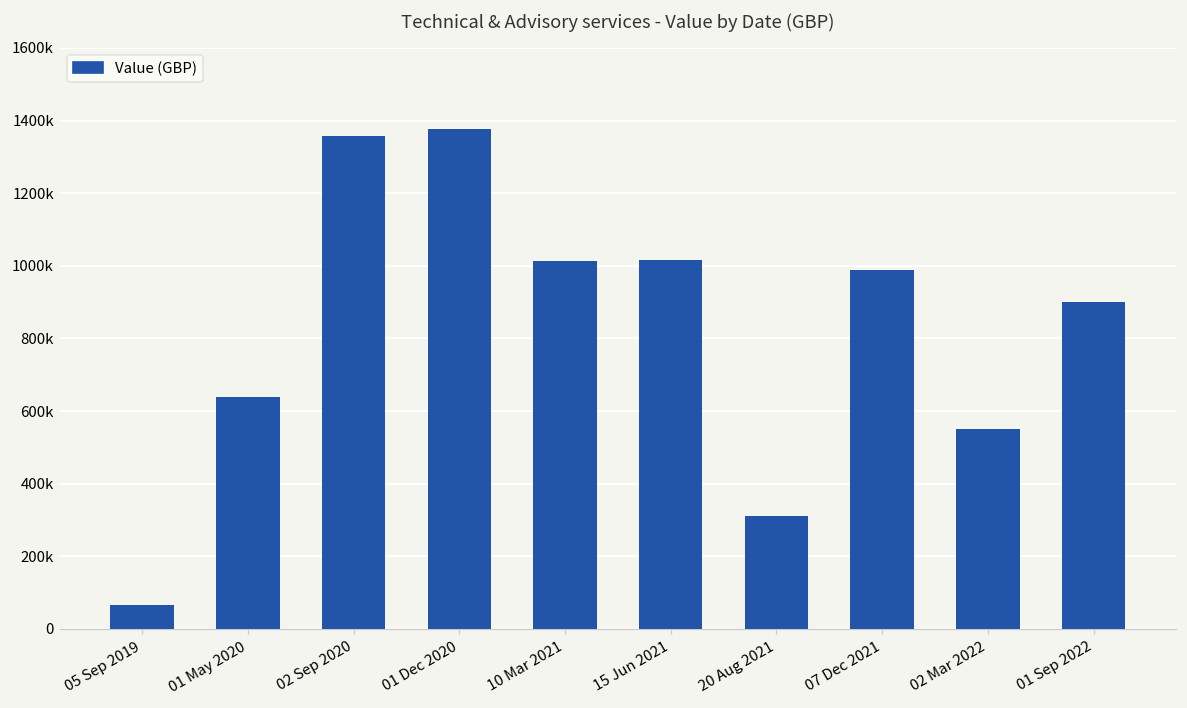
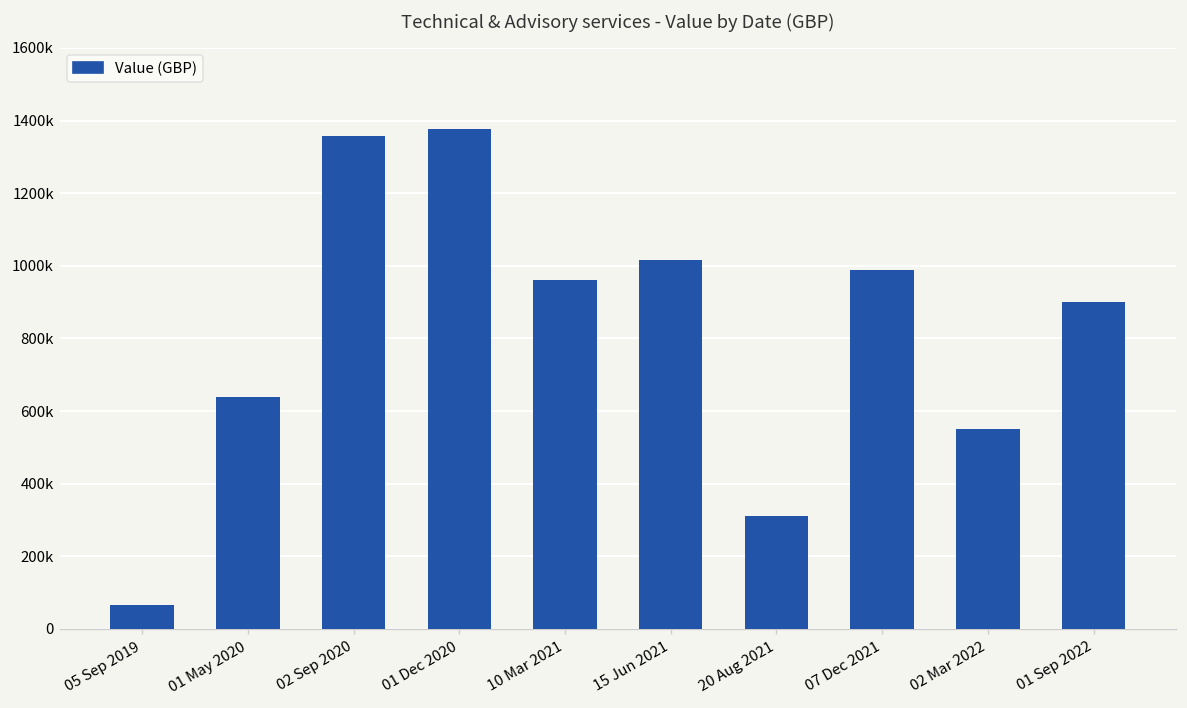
  {
    "05 Sep 2019": 70000,
    "01 May 2020": 640000,
    "02 Sep 2020": 1360000,
    "01 Dec 2020": 1380000,
-   "10 Mar 2021": 1010000,
+   "10 Mar 2021": 960000,
    "15 Jun 2021": 1020000,
    "20 Aug 2021": 310000,
    "07 Dec 2021": 990000,
    "02 Mar 2022": 550000,
    "01 Sep 2022": 900000
  }
